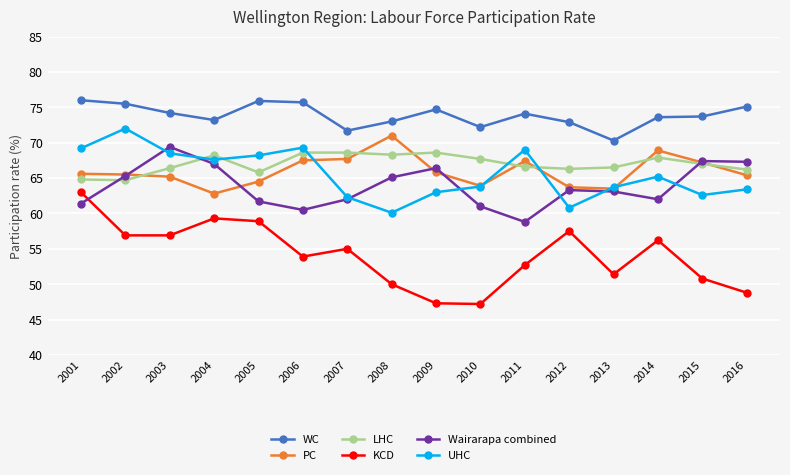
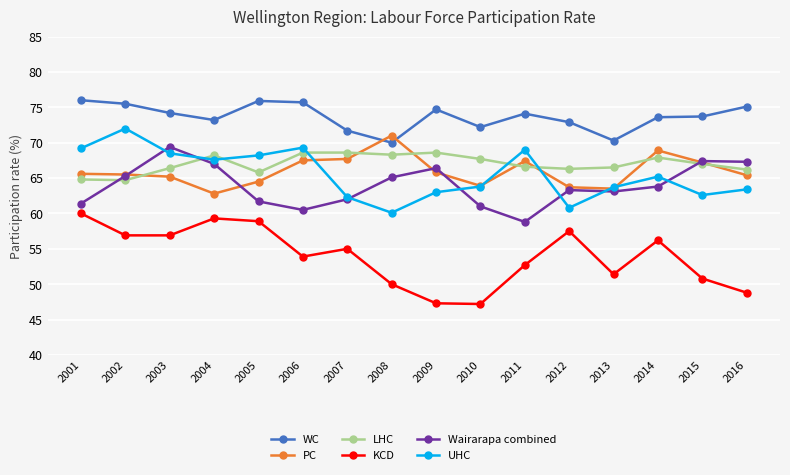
  {
    "WC": {
      "2001": 76,
      "2002": 76,
      "2003": 74,
      "2004": 73,
      "2005": 76,
      "2006": 76,
      "2007": 72,
-     "2008": 73,
+     "2008": 70,
      "2009": 75,
      "2010": 72,
      "2011": 74,
      "2012": 73,
      "2013": 70,
      "2014": 74,
      "2015": 74,
      "2016": 75
    },
    "PC": {
      "2001": 66,
      "2003": 65,
      "2004": 63,
      "2005": 65,
      "2006": 68,
      "2007": 68,
      "2008": 71,
      "2009": 66,
      "2011": 67,
      "2012": 64,
      "2014": 69,
      "2016": 65
    },
    "LHC": {
      "2001": 65,
      "2002": 65,
      "2003": 66,
      "2004": 68,
      "2005": 66,
      "2006": 69,
      "2007": 69,
      "2008": 68,
      "2009": 69,
      "2010": 68,
      "2011": 67,
      "2012": 66,
      "2013": 67,
      "2014": 68,
      "2016": 66
    },
    "KCD": {
-     "2001": 63,
+     "2001": 60,
      "2002": 57,
      "2003": 57,
      "2004": 59,
      "2005": 59,
      "2006": 54,
      "2007": 55,
      "2008": 50,
      "2009": 47,
      "2010": 47,
      "2011": 53,
      "2012": 58,
      "2013": 51,
      "2014": 56,
      "2015": 51,
      "2016": 49
    },
    "Wairarapa combined": {
      "2001": 61,
      "2003": 69,
      "2004": 67,
      "2005": 62,
      "2006": 61,
      "2008": 65,
      "2009": 66,
      "2010": 61,
      "2011": 59,
      "2012": 63,
      "2013": 63,
-     "2014": 62,
+     "2014": 64,
      "2016": 67
    },
    "UHC": {
      "2001": 69,
      "2002": 72,
      "2003": 69,
      "2004": 68,
      "2005": 68,
      "2006": 69,
      "2008": 60,
      "2009": 63,
      "2011": 69,
      "2012": 61,
      "2014": 65,
      "2015": 63,
      "2016": 63
    }
  }
